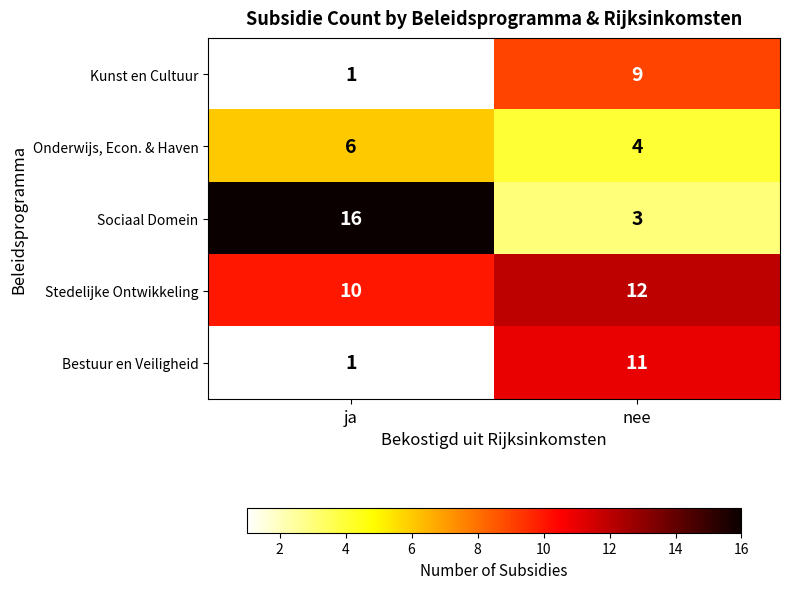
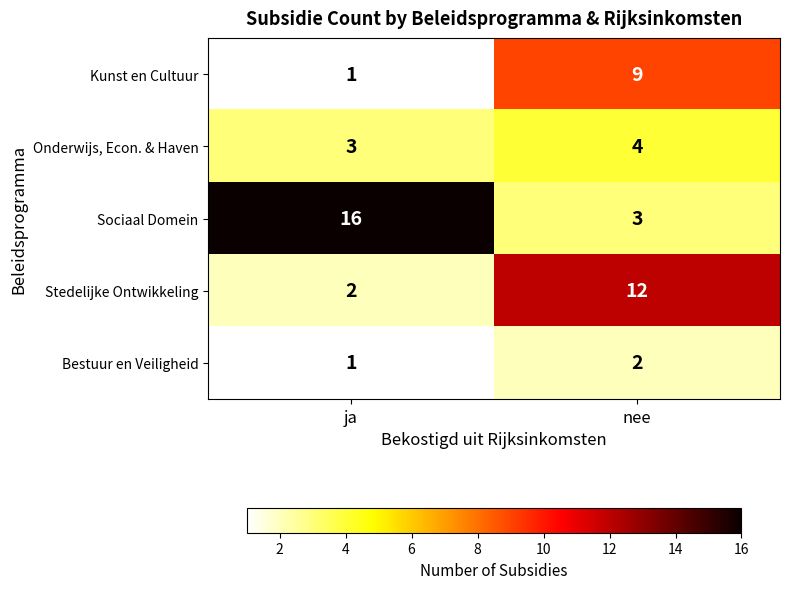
  {
    "Kunst en Cultuur": {
      "ja": 1,
      "nee": 9
    },
    "Onderwijs, Econ. & Haven": {
-     "ja": 6,
+     "ja": 3,
      "nee": 4
    },
    "Sociaal Domein": {
      "ja": 16,
      "nee": 3
    },
    "Stedelijke Ontwikkeling": {
-     "ja": 10,
+     "ja": 2,
      "nee": 12
    },
    "Bestuur en Veiligheid": {
      "ja": 1,
-     "nee": 11
+     "nee": 2
    }
  }
